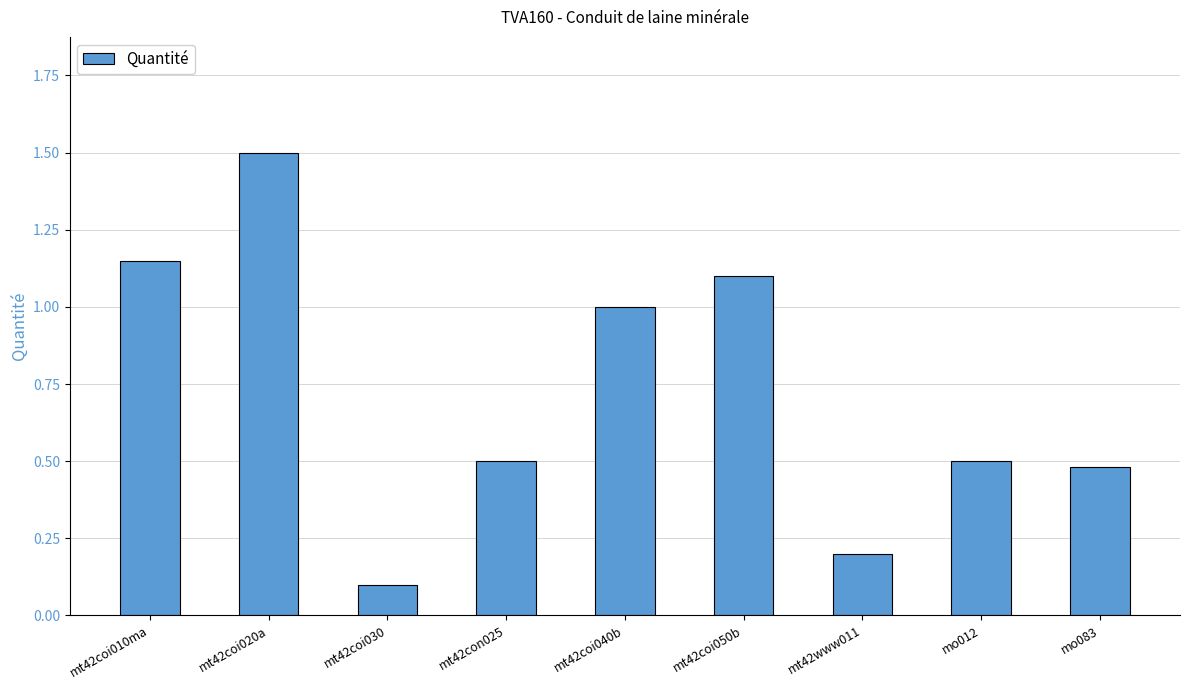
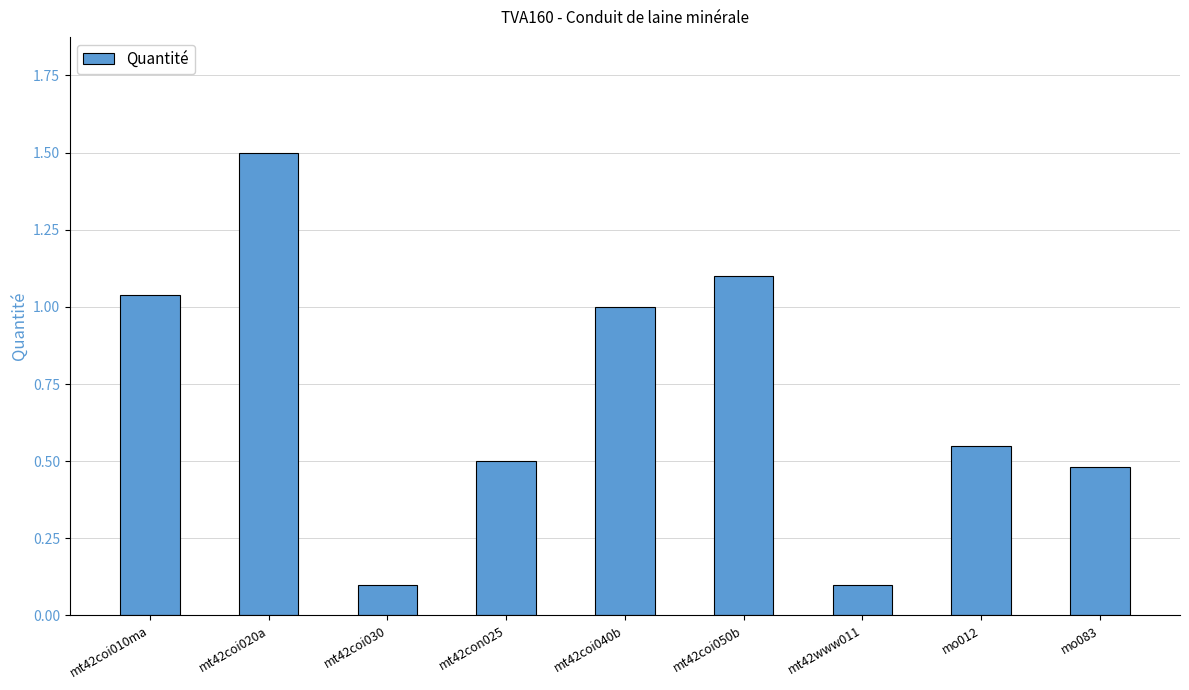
  {
-   "mt42coi010ma": 1.15,
+   "mt42coi010ma": 1.04,
    "mt42coi020a": 1.50,
    "mt42coi030": 0.10,
    "mt42con025": 0.50,
    "mt42coi040b": 1.00,
    "mt42coi050b": 1.10,
-   "mt42www011": 0.2,
-   "mo012": 0.50,
+   "mt42www011": 0.1,
+   "mo012": 0.55,
    "mo083": 0.48
  }
